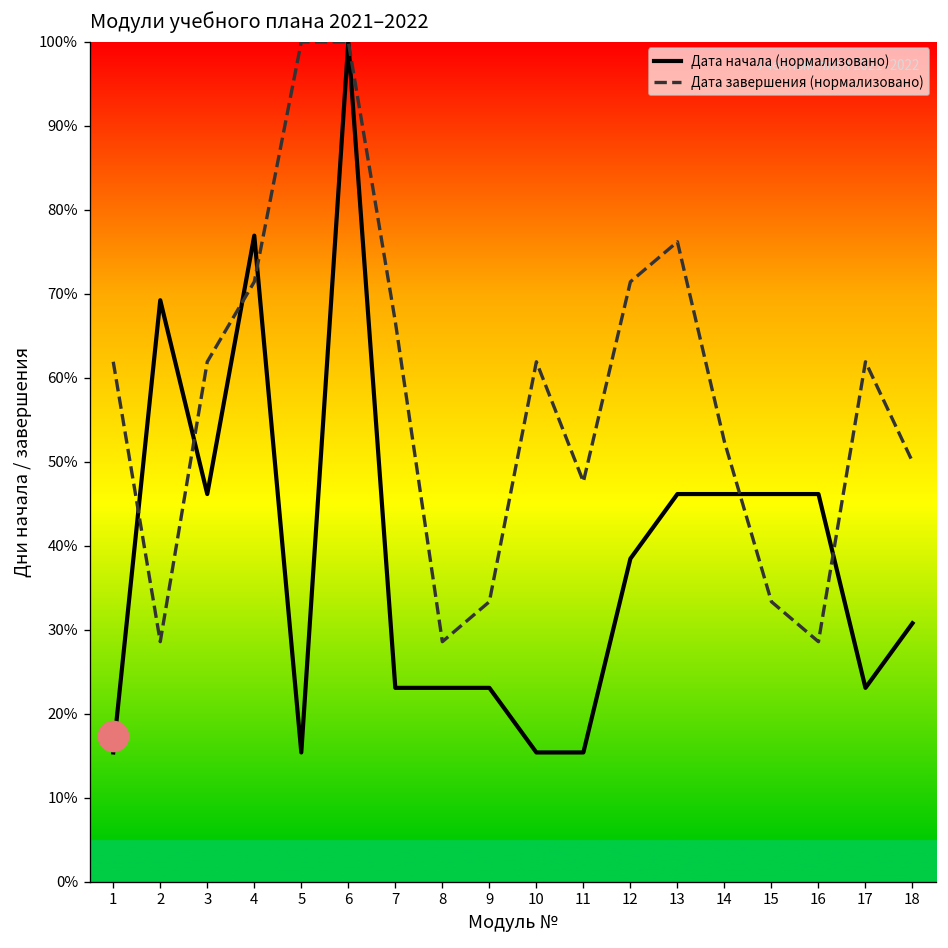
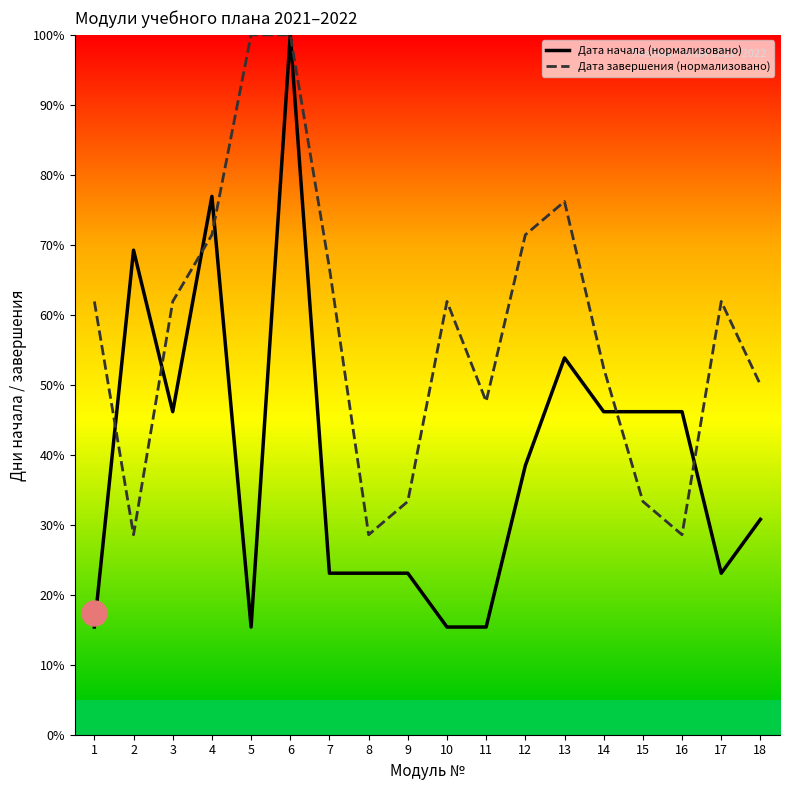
  {
    "Дата начала (нормализовано)": {
      "1": "15%",
      "2": "69%",
      "3": "46%",
      "4": "77%",
      "5": "15%",
      "7": "23%",
      "8": "23%",
      "9": "23%",
      "10": "15%",
      "11": "15%",
      "12": "38%",
-     "13": "46%",
+     "13": "54%",
      "14": "46%",
      "15": "46%",
      "16": "46%",
      "17": "23%",
      "18": "31%"
    },
    "Дата завершения (нормализовано)": {
      "1": "62%",
      "2": "29%",
      "3": "62%",
      "4": "71%",
      "5": "100%",
      "7": "67%",
      "8": "29%",
      "9": "33%",
      "10": "62%",
      "11": "48%",
      "12": "71%",
      "13": "76%",
      "14": "52%",
      "15": "33%",
      "16": "29%",
      "17": "62%",
      "18": "50%"
    }
  }
